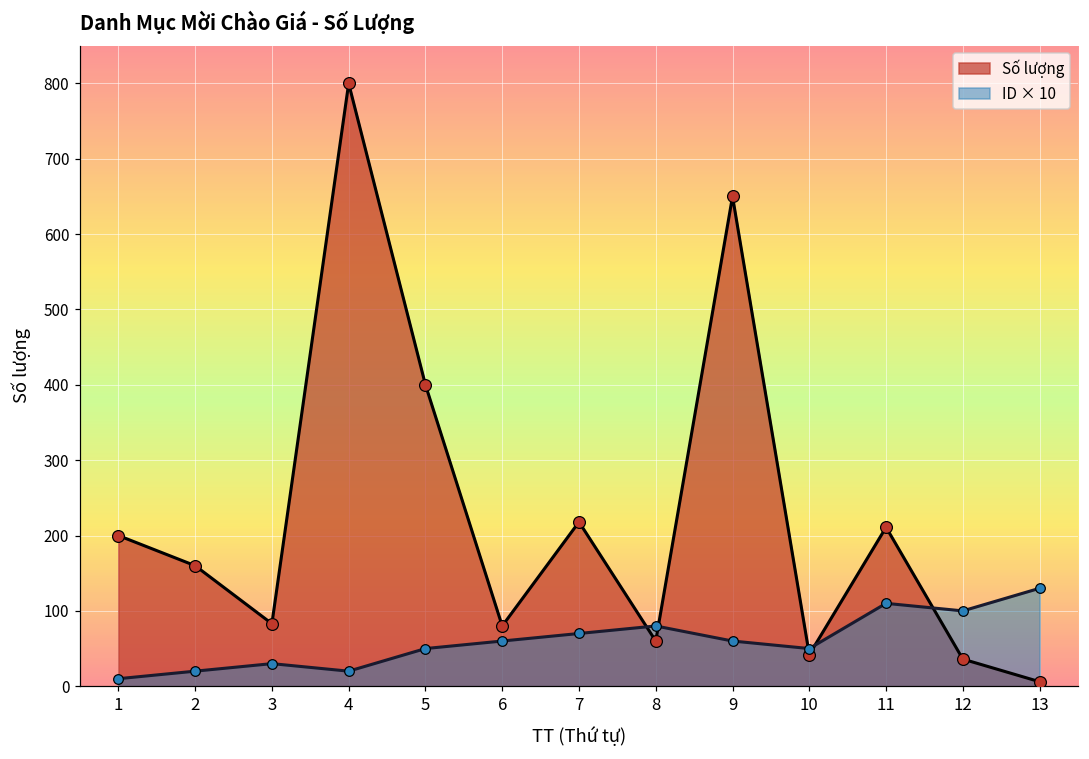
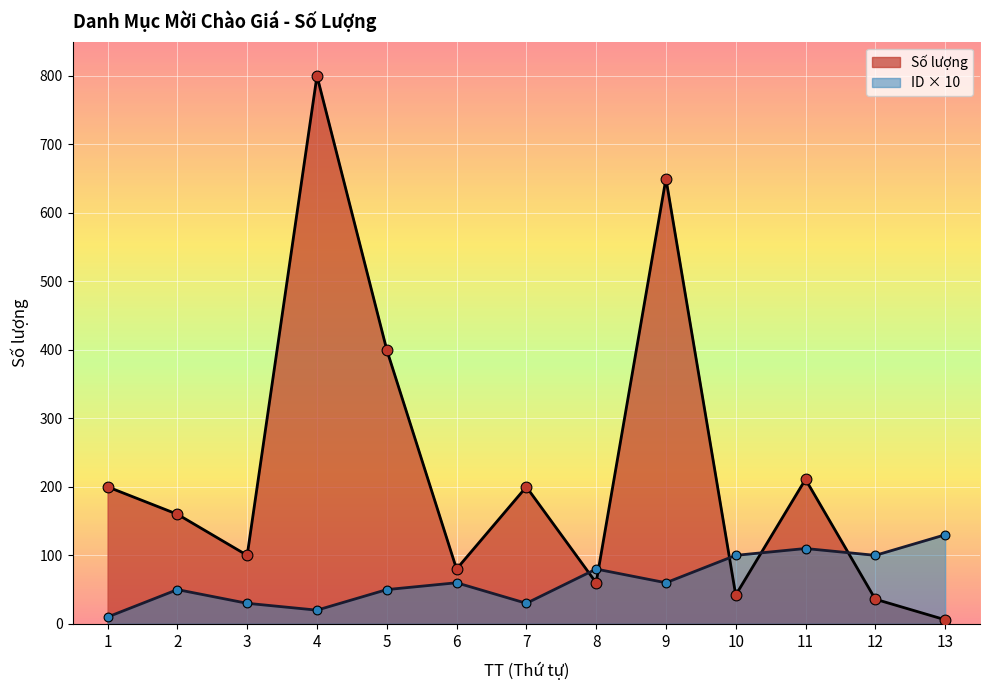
  {
    "Số lượng": {
      "1": 200,
      "2": 160,
-     "3": 80,
+     "3": 100,
      "4": 800,
      "5": 400,
      "6": 80,
-     "7": 220,
+     "7": 200,
      "8": 60,
      "9": 650,
      "10": 40,
      "11": 210,
      "12": 40,
      "13": 10
    },
    "ID × 10": {
      "1": 10,
-     "2": 20,
+     "2": 50,
      "3": 30,
      "4": 20,
      "5": 50,
      "6": 60,
-     "7": 70,
+     "7": 30,
      "8": 80,
      "9": 60,
-     "10": 50,
+     "10": 100,
      "11": 110,
      "12": 100,
      "13": 130
    }
  }
